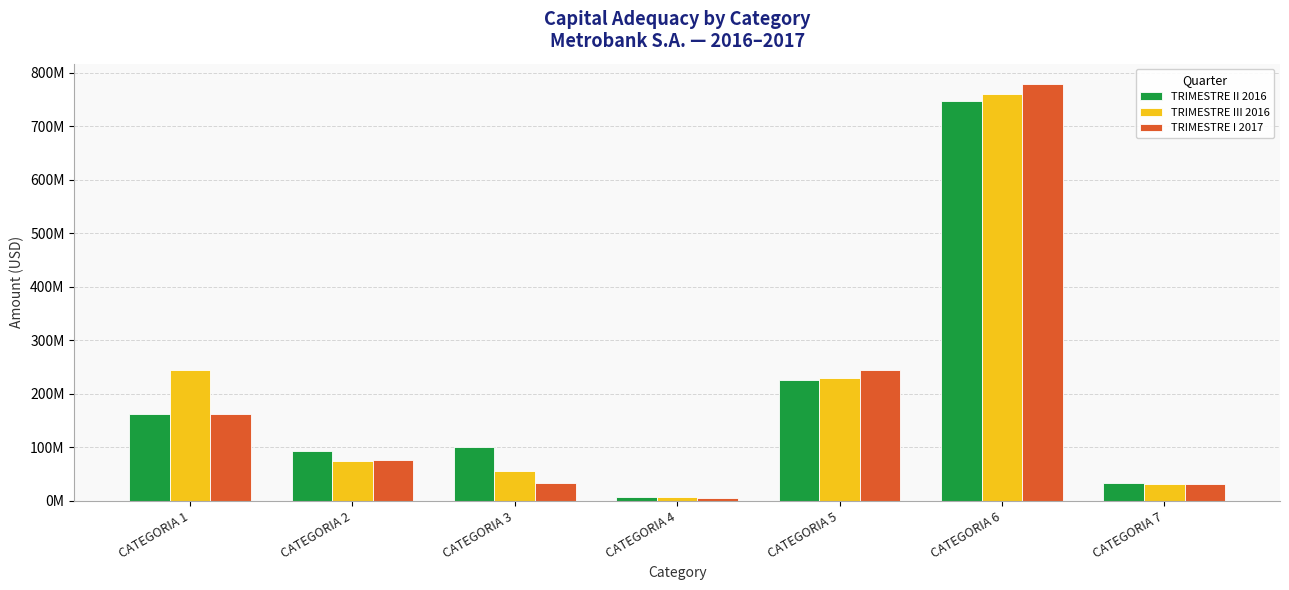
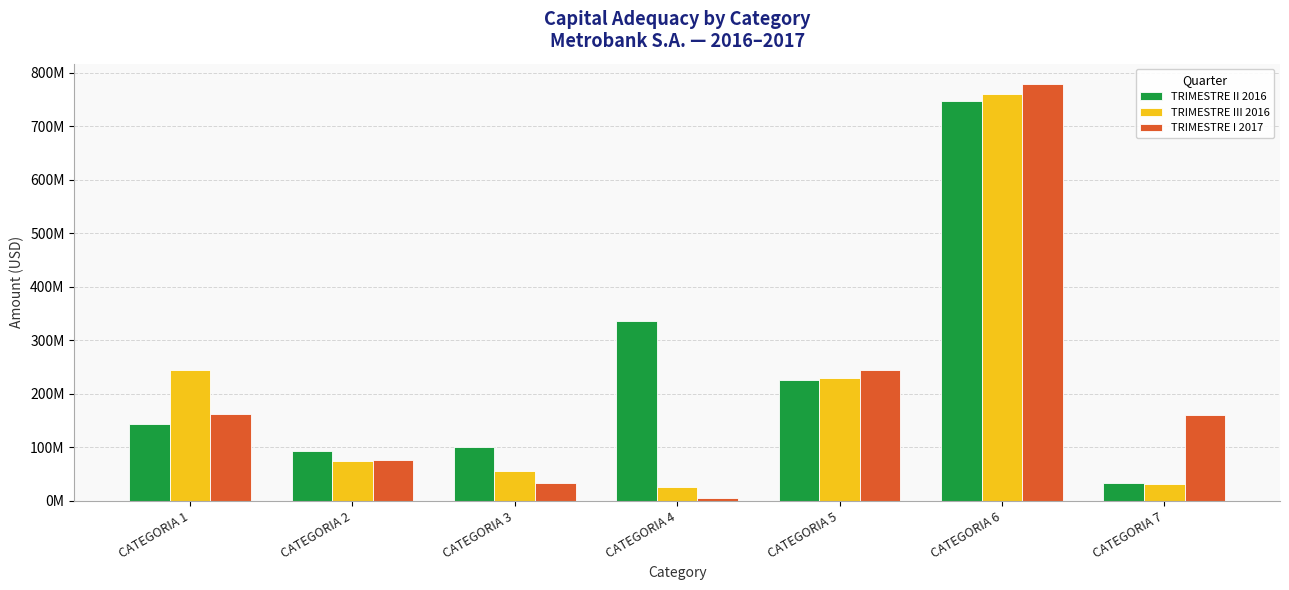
  {
    "TRIMESTRE II 2016": {
-     "CATEGORIA 1": 160000000,
+     "CATEGORIA 1": 140000000,
      "CATEGORIA 2": 90000000,
      "CATEGORIA 3": 100000000,
-     "CATEGORIA 4": 10000000,
+     "CATEGORIA 4": 340000000,
      "CATEGORIA 5": 220000000,
      "CATEGORIA 6": 750000000,
      "CATEGORIA 7": 30000000
    },
    "TRIMESTRE III 2016": {
      "CATEGORIA 1": 240000000,
      "CATEGORIA 2": 70000000,
      "CATEGORIA 3": 60000000,
-     "CATEGORIA 4": 10000000,
+     "CATEGORIA 4": 30000000,
      "CATEGORIA 5": 230000000,
      "CATEGORIA 6": 760000000,
      "CATEGORIA 7": 30000000
    },
    "TRIMESTRE I 2017": {
      "CATEGORIA 1": 160000000,
      "CATEGORIA 2": 80000000,
      "CATEGORIA 3": 30000000,
      "CATEGORIA 4": 10000000,
      "CATEGORIA 5": 240000000,
      "CATEGORIA 6": 780000000,
-     "CATEGORIA 7": 30000000
+     "CATEGORIA 7": 160000000
    }
  }
